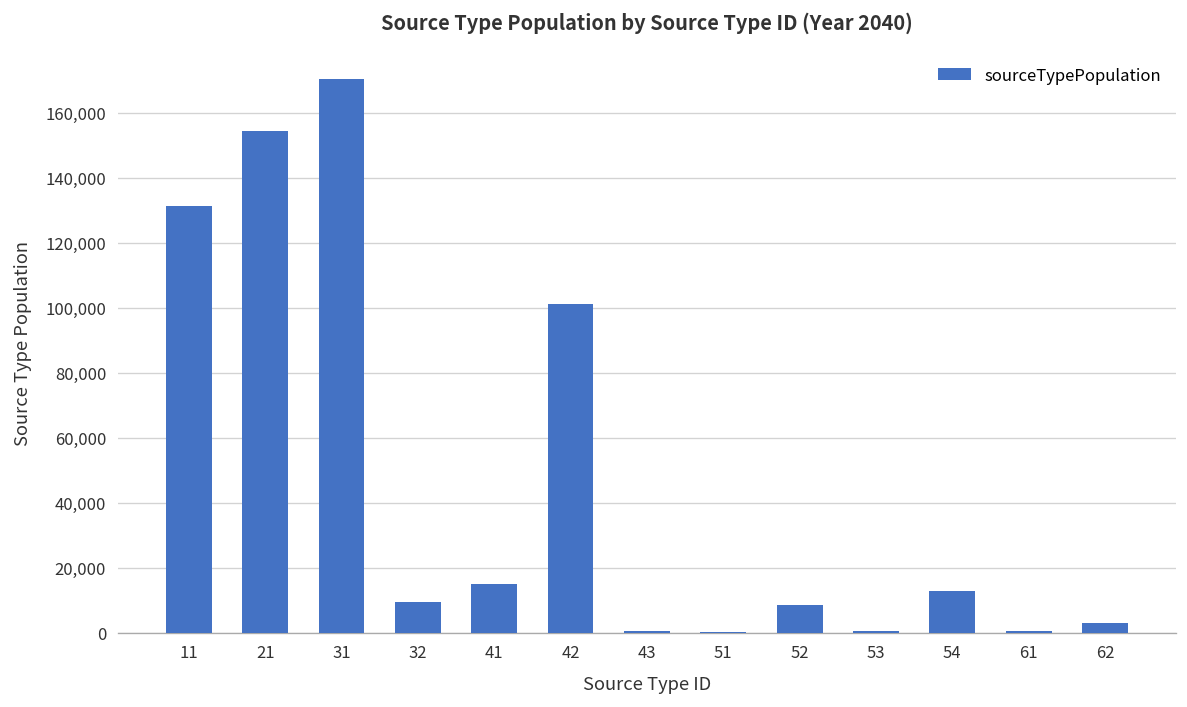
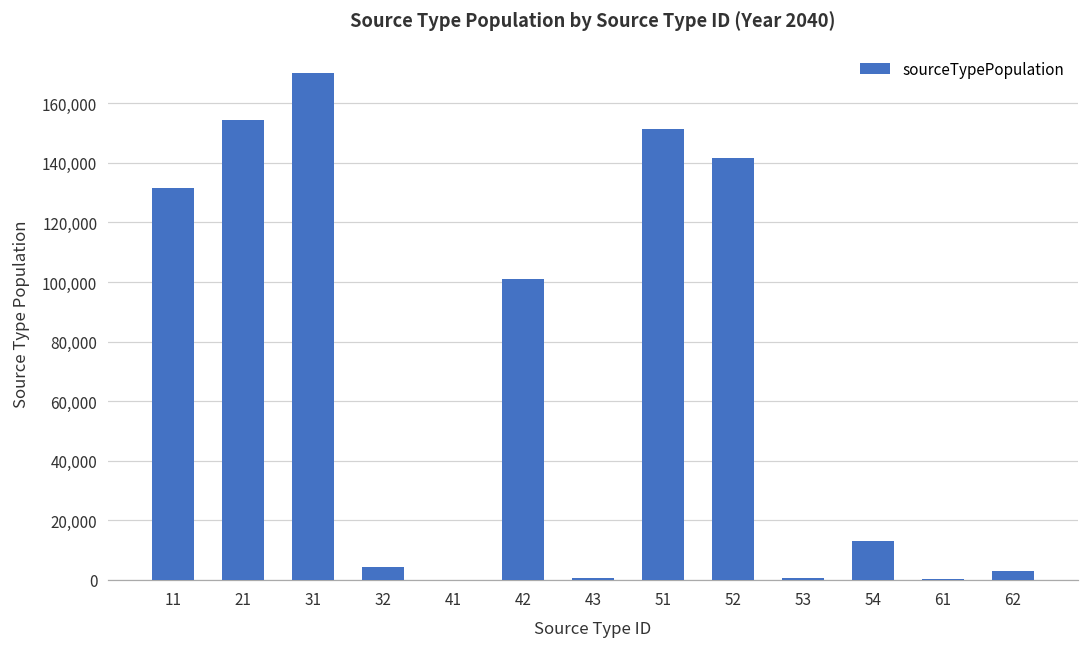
  {
    "11": "131,000",
    "21": "154,000",
    "31": "170,000",
-   "32": "9,000",
-   "41": "15,000",
+   "32": "4,000",
+   "41": "0",
    "42": "101,000",
-   "51": "0",
-   "52": "9,000",
+   "51": "151,000",
+   "52": "141,000",
    "54": "13,000",
    "62": "3,000"
  }
